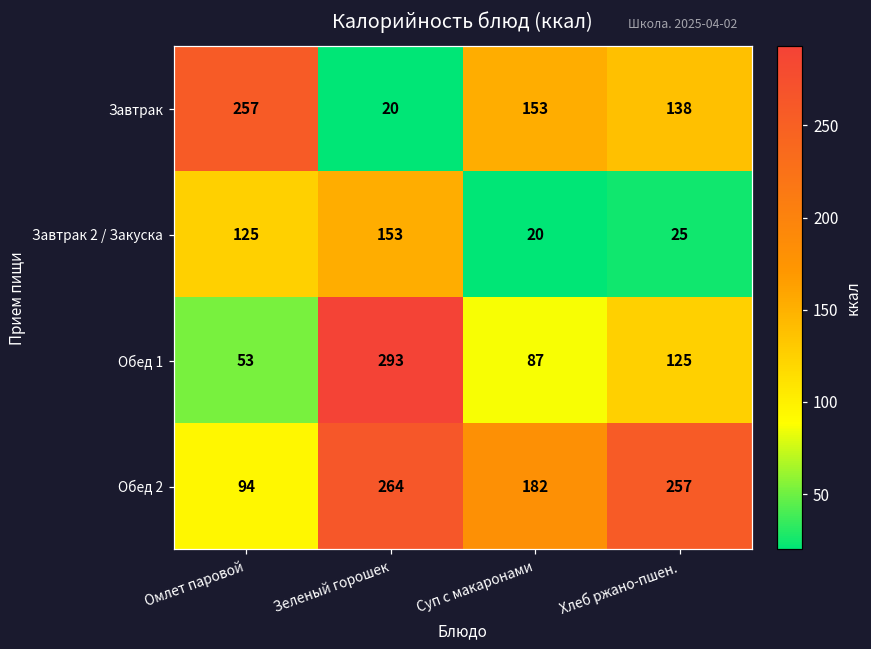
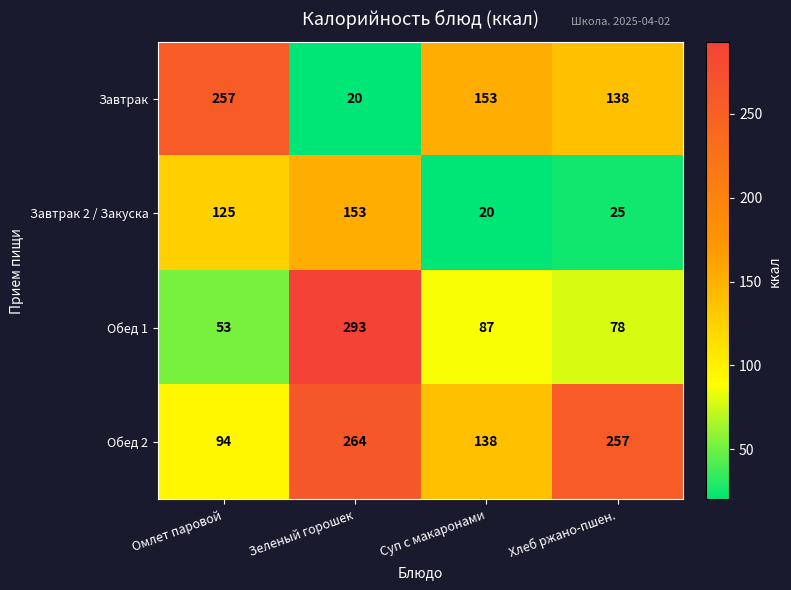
  {
    "Завтрак": {
      "Омлет паровой": 257,
      "Зеленый горошек": 20,
      "Суп с макаронами": 153,
      "Хлеб ржано-пшен.": 138
    },
    "Завтрак 2 / Закуска": {
      "Омлет паровой": 125,
      "Зеленый горошек": 153,
      "Суп с макаронами": 20,
      "Хлеб ржано-пшен.": 25
    },
    "Обед 1": {
      "Омлет паровой": 53,
      "Зеленый горошек": 293,
      "Суп с макаронами": 87,
-     "Хлеб ржано-пшен.": 125
+     "Хлеб ржано-пшен.": 78
    },
    "Обед 2": {
      "Омлет паровой": 94,
      "Зеленый горошек": 264,
-     "Суп с макаронами": 182,
+     "Суп с макаронами": 138,
      "Хлеб ржано-пшен.": 257
    }
  }
